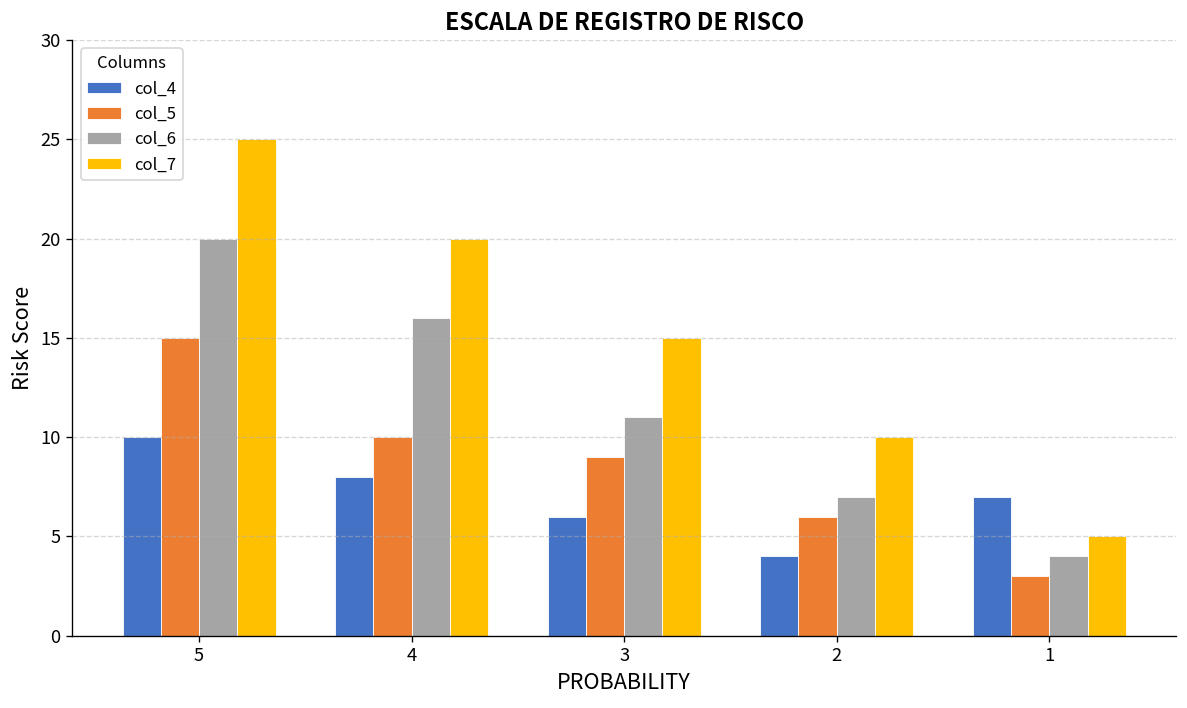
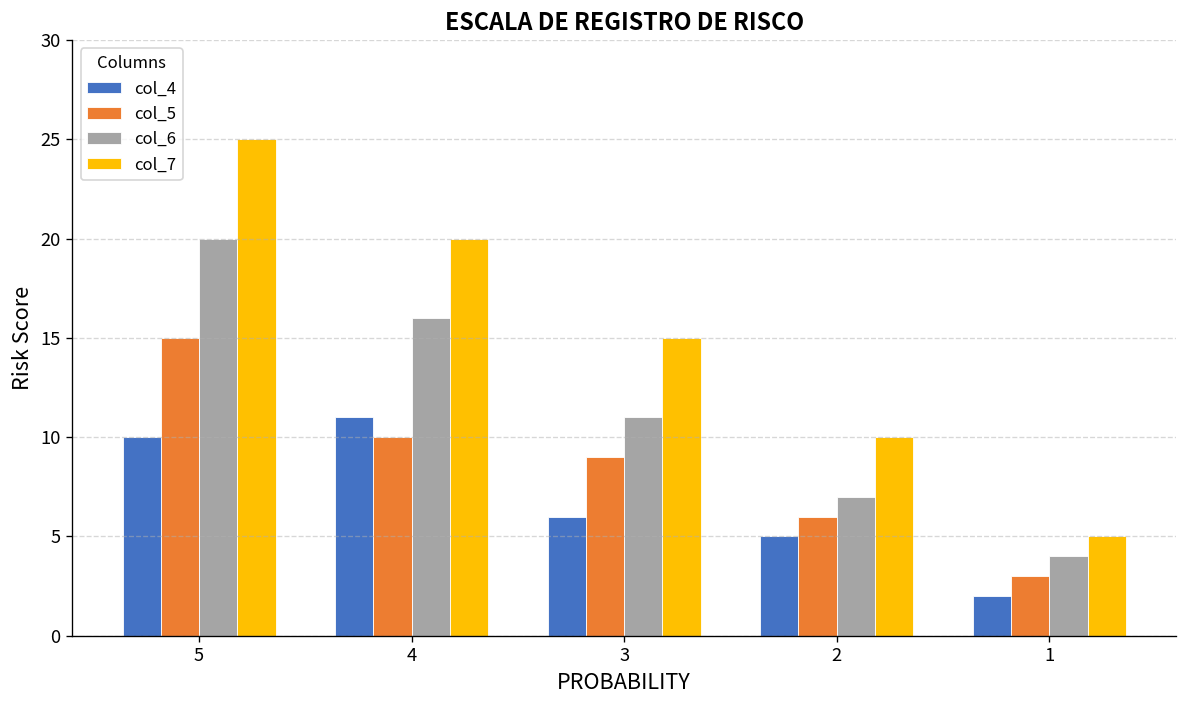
  {
    "col_4": {
      "5": 10,
-     "4": 8,
+     "4": 11,
      "3": 6,
-     "2": 4,
-     "1": 7
+     "2": 5,
+     "1": 2
    },
    "col_5": {
      "5": 15,
      "4": 10,
      "3": 9,
      "2": 6,
      "1": 3
    },
    "col_6": {
      "5": 20,
      "4": 16,
      "3": 11,
      "2": 7,
      "1": 4
    },
    "col_7": {
      "5": 25,
      "4": 20,
      "3": 15,
      "2": 10,
      "1": 5
    }
  }
